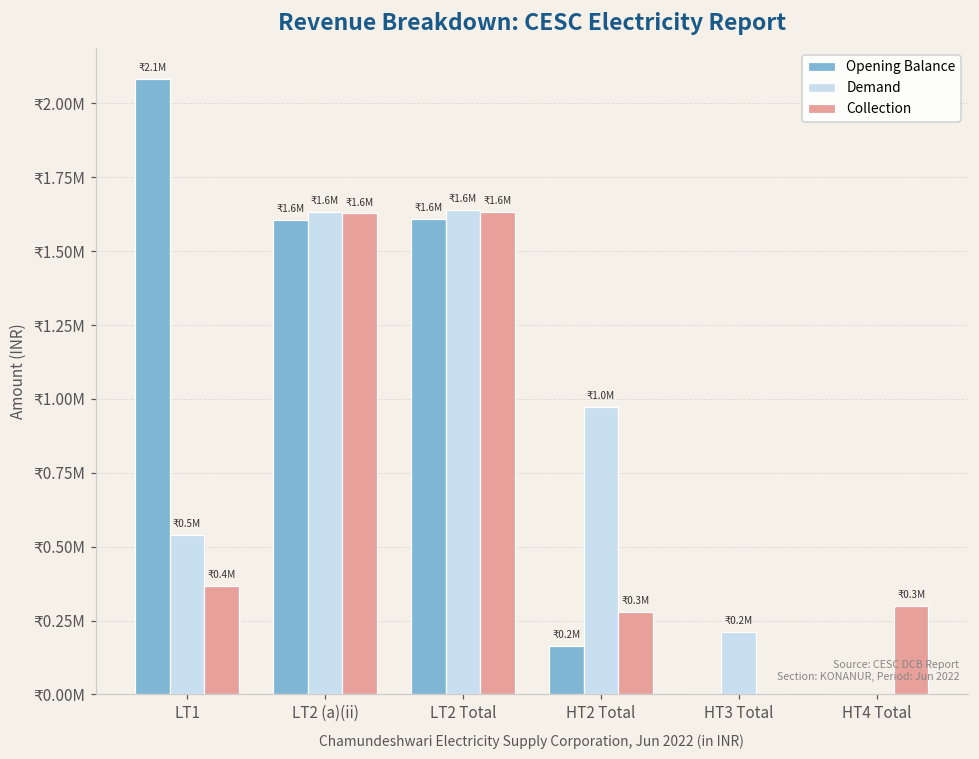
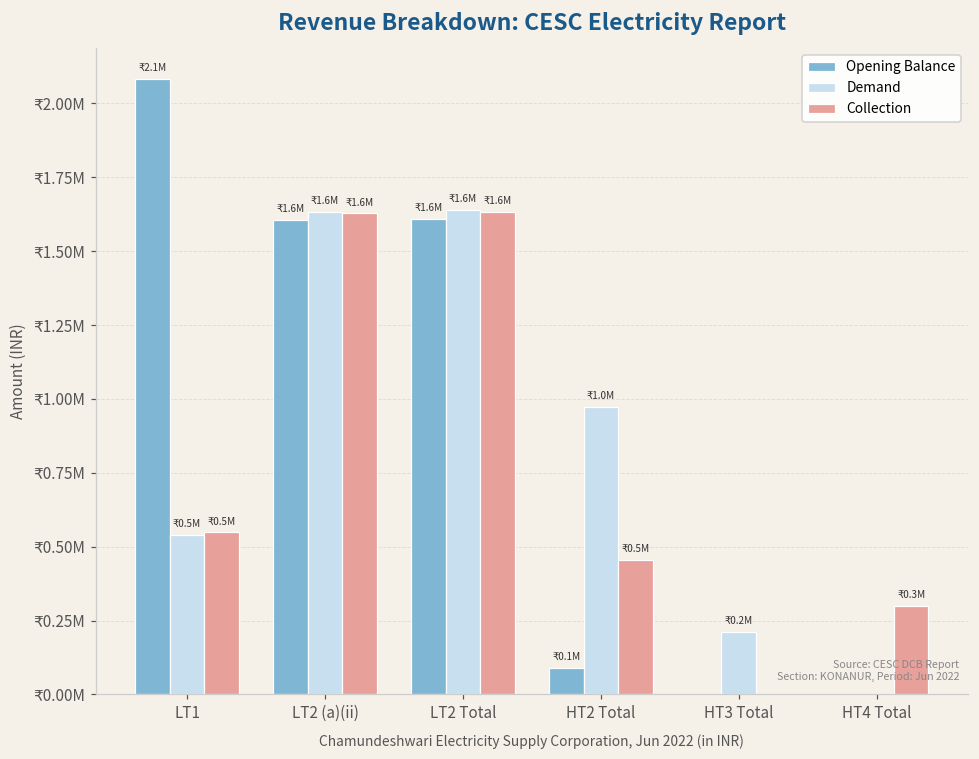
  {
    "Opening Balance": {
      "LT1": "2.1M",
      "LT2 (a)(ii)": "1.6M",
      "LT2 Total": "1.6M",
-     "HT2 Total": "0.2M"
+     "HT2 Total": "0.1M"
    },
    "Demand": {
      "LT1": "0.5M",
      "LT2 (a)(ii)": "1.6M",
      "LT2 Total": "1.6M",
      "HT2 Total": "1.0M",
      "HT3 Total": "0.2M"
    },
    "Collection": {
-     "LT1": "0.4M",
+     "LT1": "0.5M",
      "LT2 (a)(ii)": "1.6M",
      "LT2 Total": "1.6M",
-     "HT2 Total": "0.3M",
+     "HT2 Total": "0.5M",
      "HT4 Total": "0.3M"
    }
  }
